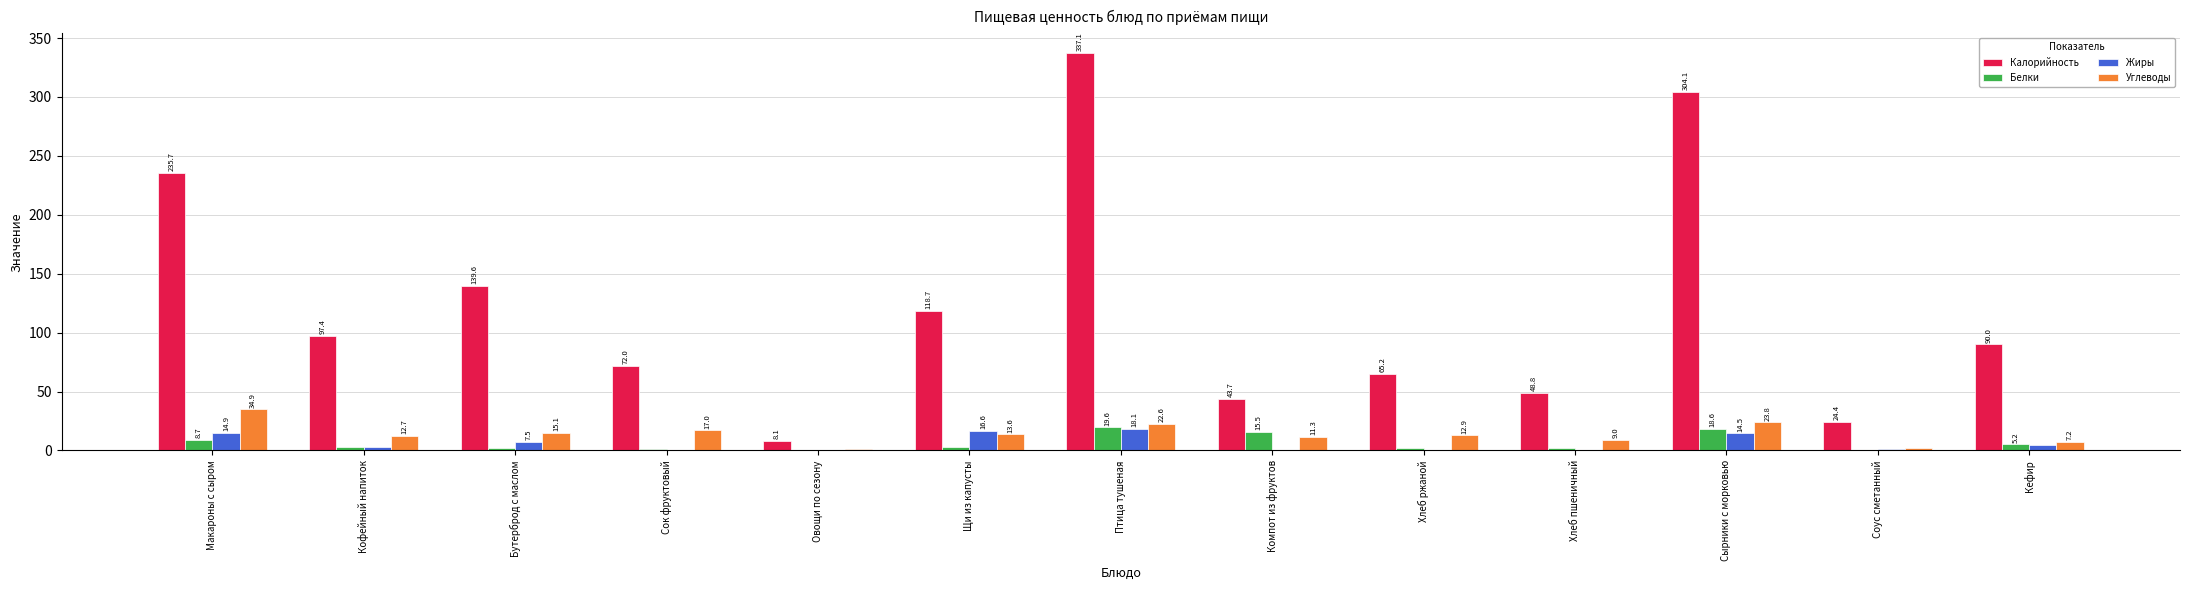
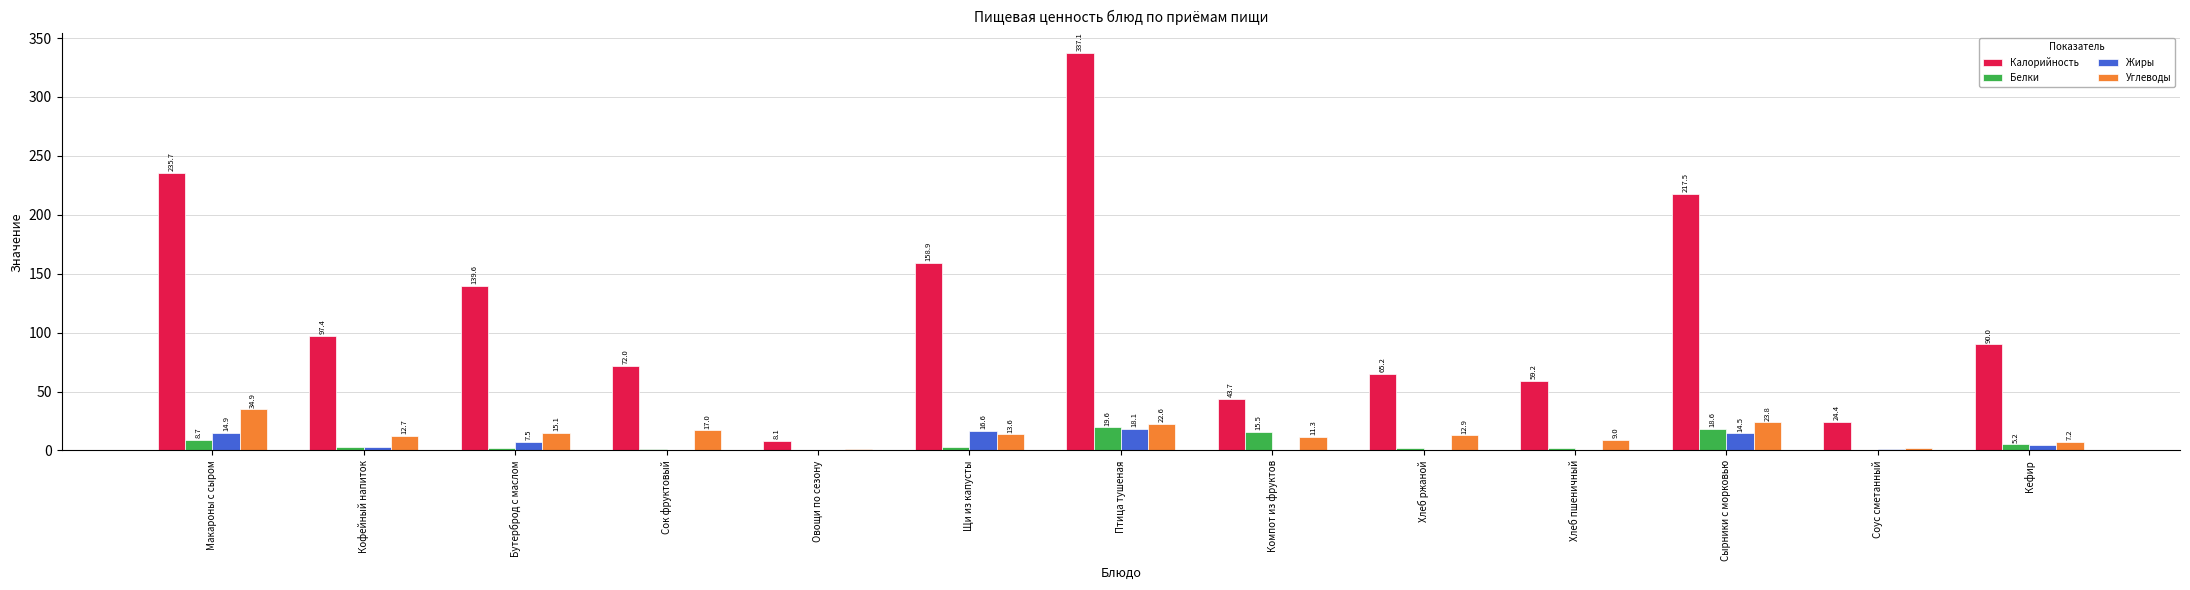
  {
    "Калорийность": {
      "Макароны с сыром": 235.7,
      "Кофейный напиток": 97.4,
      "Бутерброд с маслом": 139.6,
      "Сок фруктовый": 72.0,
      "Овощи по сезону": 8.1,
-     "Щи из капусты": 118.7,
+     "Щи из капусты": 158.9,
      "Птица тушеная": 337.1,
      "Компот из фруктов": 43.7,
      "Хлеб ржаной": 65.2,
-     "Хлеб пшеничный": 48.8,
-     "Сырники с морковью": 304.1,
+     "Хлеб пшеничный": 59.2,
+     "Сырники с морковью": 217.5,
      "Соус сметанный": 24.4,
      "Кефир": 90.0
    },
    "Белки": {
      "Макароны с сыром": 8.7,
      "Птица тушеная": 19.6,
      "Компот из фруктов": 15.5,
      "Сырники с морковью": 18.6,
      "Кефир": 5.2
    },
    "Жиры": {
      "Макароны с сыром": 14.9,
      "Бутерброд с маслом": 7.5,
      "Щи из капусты": 16.6,
      "Птица тушеная": 18.1,
      "Сырники с морковью": 14.5
    },
    "Углеводы": {
      "Макароны с сыром": 34.9,
      "Кофейный напиток": 12.7,
      "Бутерброд с маслом": 15.1,
      "Сок фруктовый": 17.0,
      "Щи из капусты": 13.6,
      "Птица тушеная": 22.6,
      "Компот из фруктов": 11.3,
      "Хлеб ржаной": 12.9,
      "Хлеб пшеничный": 9.0,
      "Сырники с морковью": 23.8,
      "Кефир": 7.2
    }
  }
